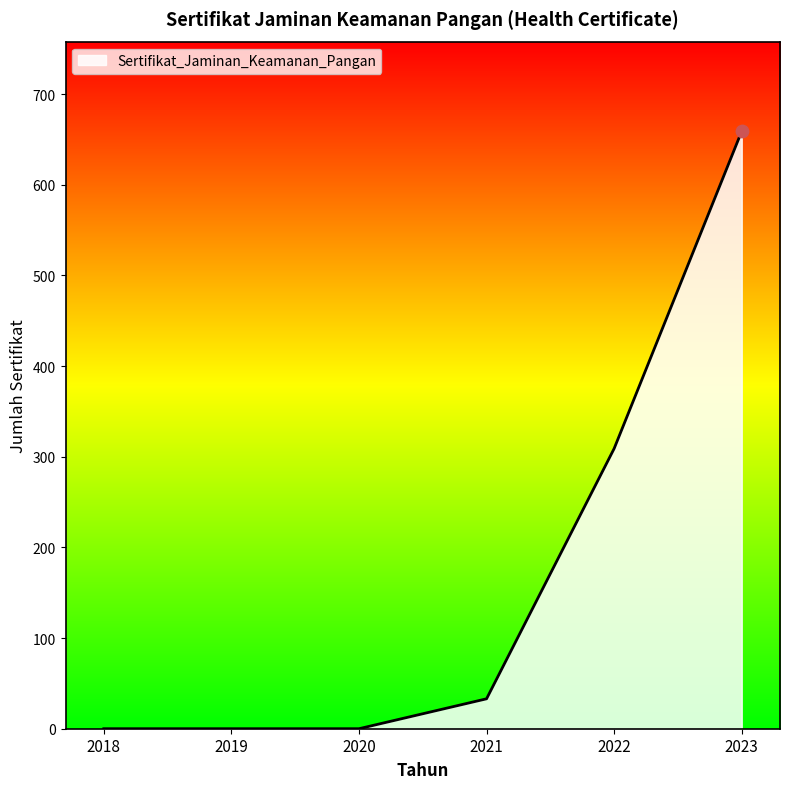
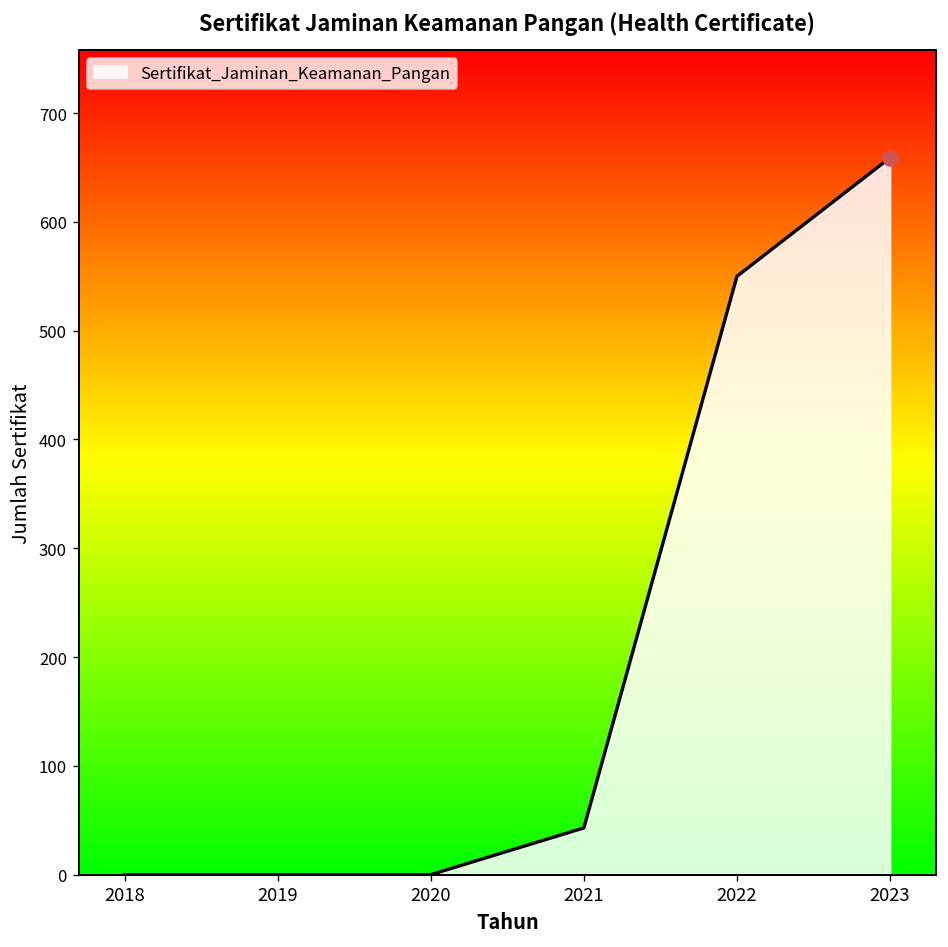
  {
    "Sertifikat_Jaminan_Keamanan_Pangan": {
      "2018": 0,
      "2019": 0,
      "2020": 0,
-     "2021": 30,
-     "2022": 310
+     "2021": 40,
+     "2022": 550
    }
  }
